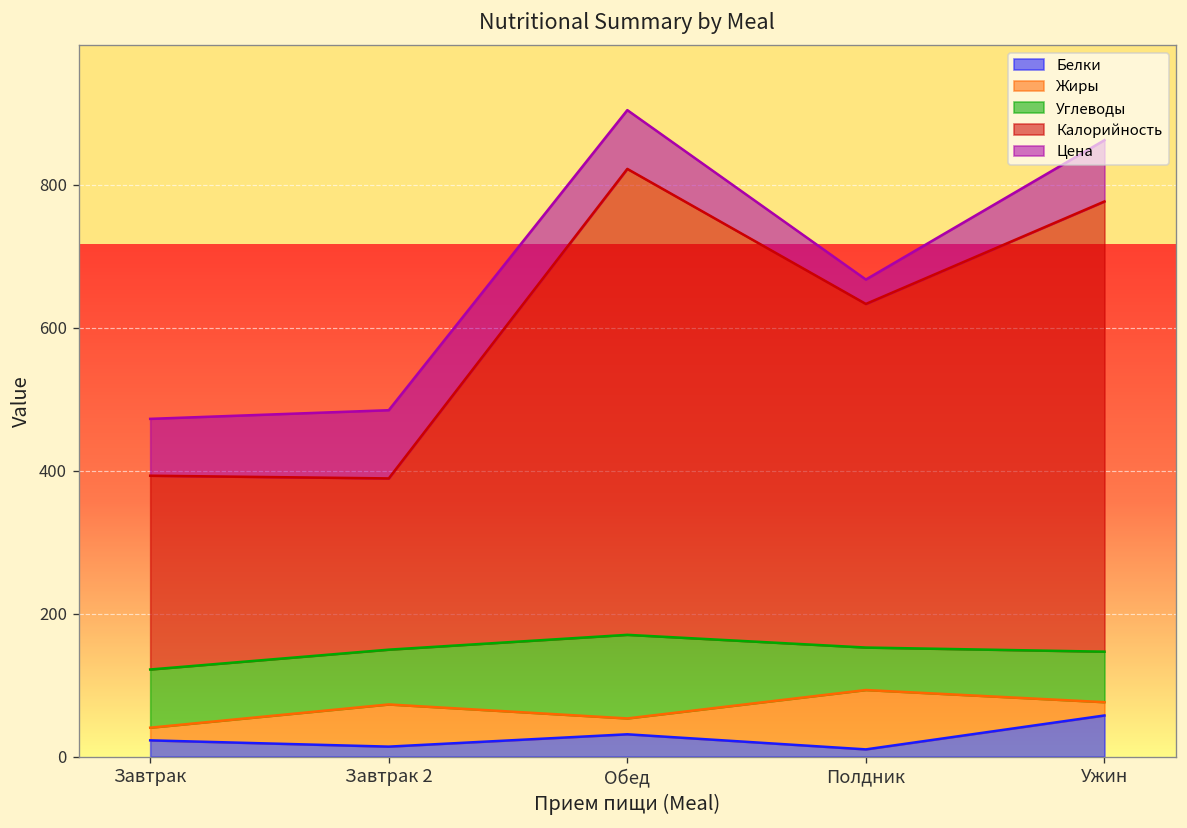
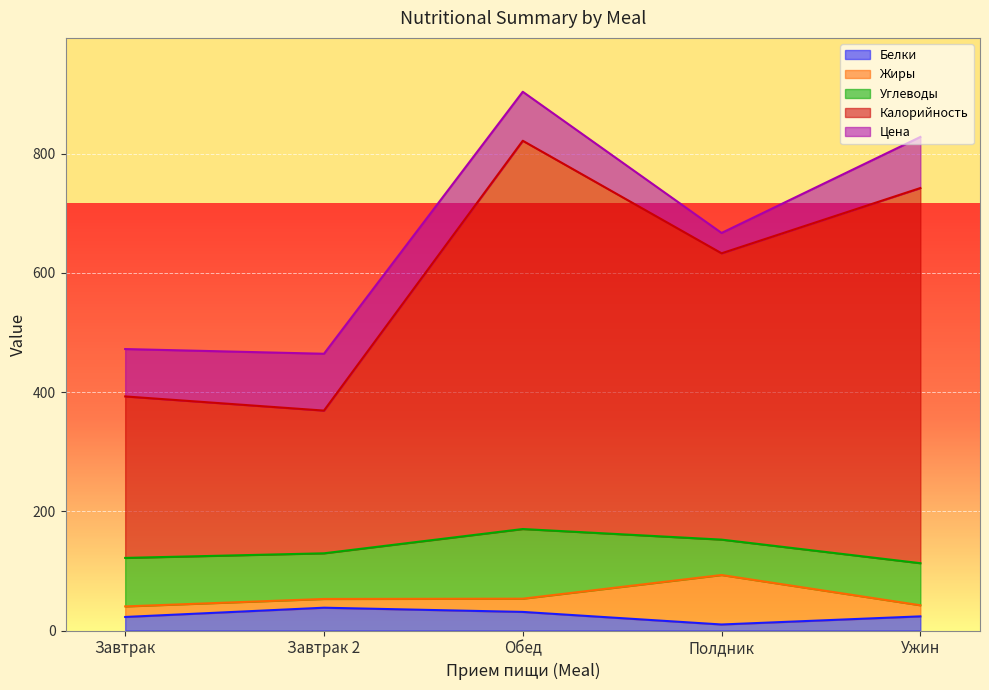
  {
    "Белки": {
      "Завтрак": 20,
-     "Завтрак 2": 10,
+     "Завтрак 2": 40,
      "Обед": 30,
      "Полдник": 10,
-     "Ужин": 60
+     "Ужин": 20
    },
    "Жиры": {
      "Завтрак": 20,
-     "Завтрак 2": 60,
+     "Завтрак 2": 10,
      "Обед": 20,
      "Полдник": 80,
      "Ужин": 20
    },
    "Углеводы": {
      "Завтрак": 80,
      "Завтрак 2": 80,
      "Обед": 120,
      "Полдник": 60,
      "Ужин": 70
    },
    "Калорийность": {
      "Завтрак": 270,
      "Завтрак 2": 240,
      "Обед": 650,
      "Полдник": 480,
      "Ужин": 630
    },
    "Цена": {
      "Завтрак": 80,
      "Завтрак 2": 100,
      "Обед": 80,
      "Полдник": 30
    }
  }
